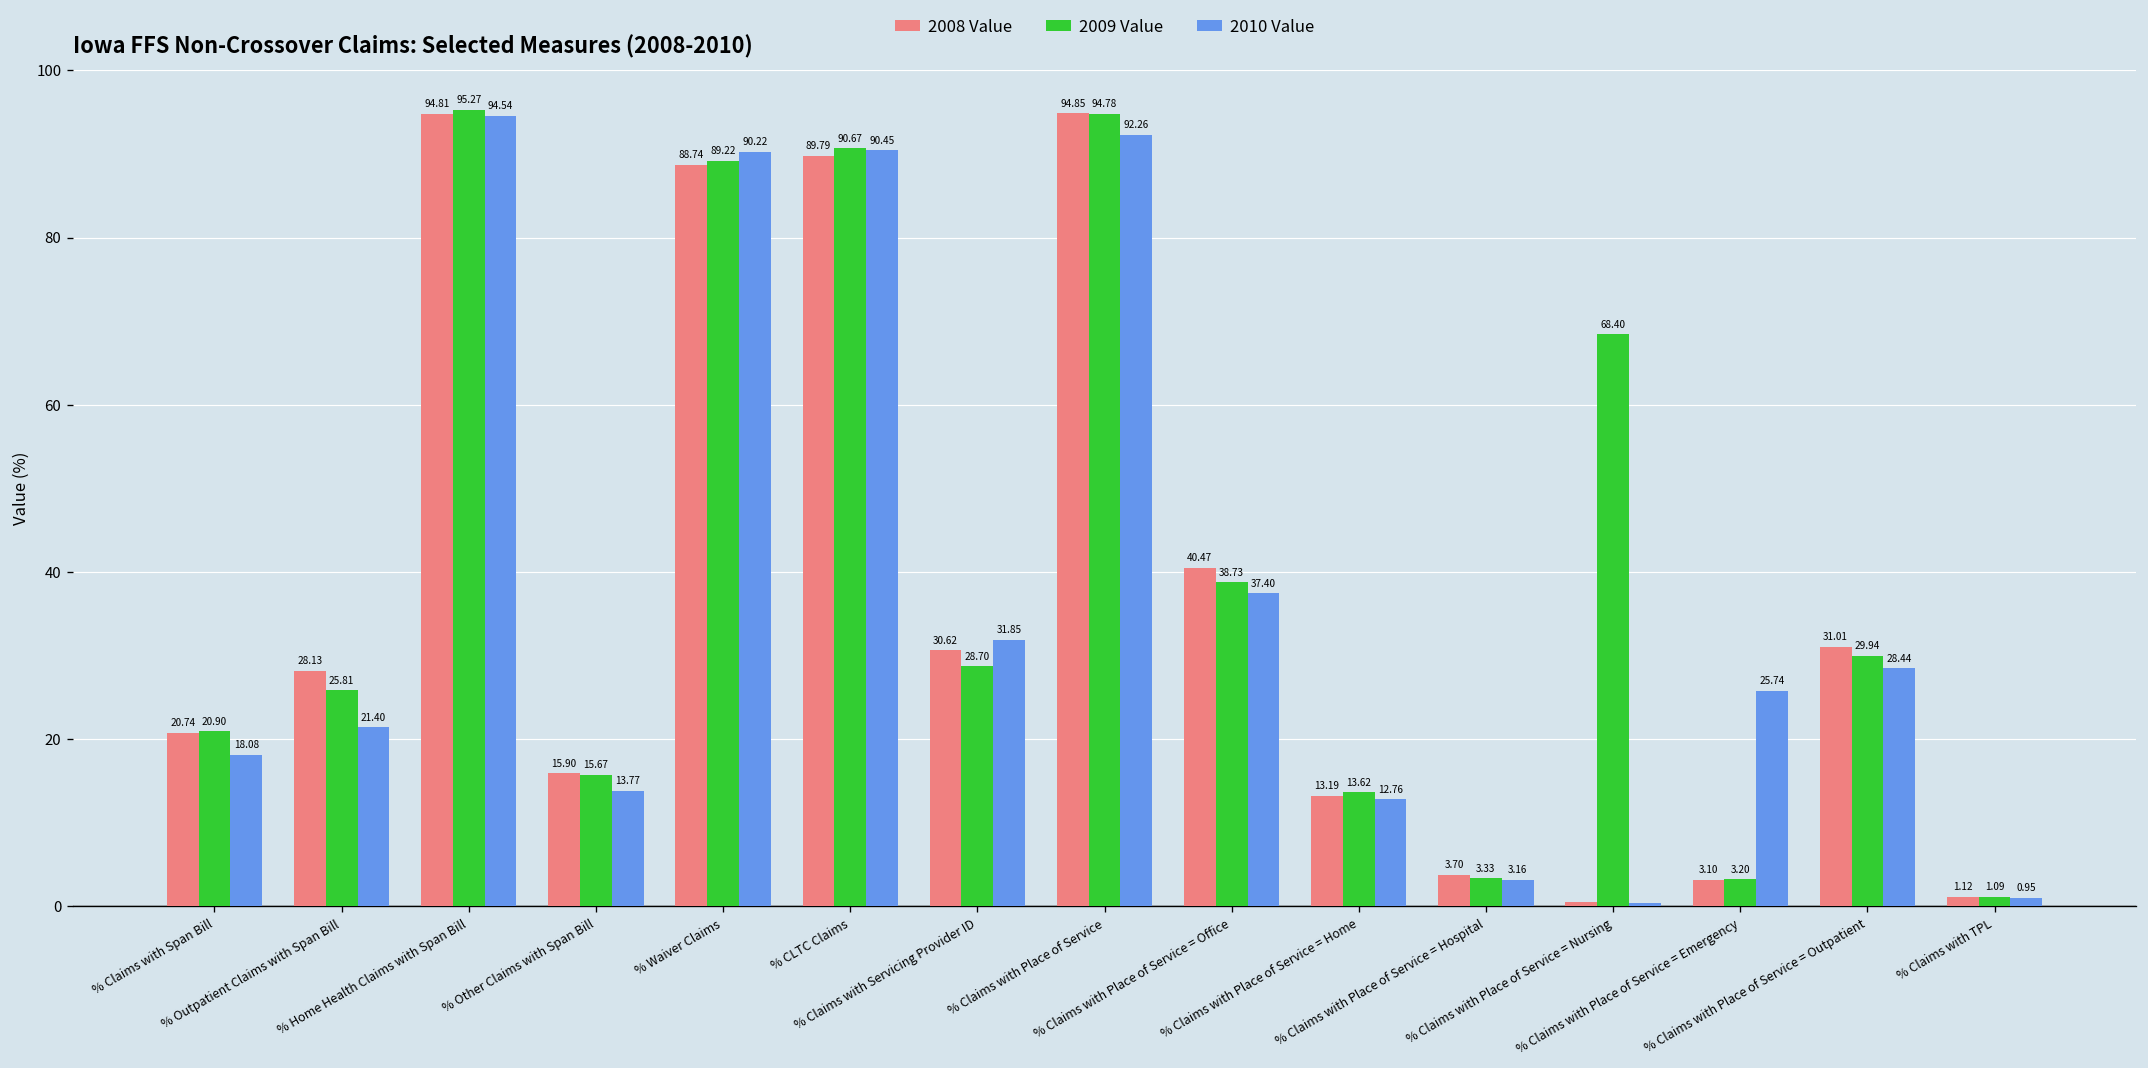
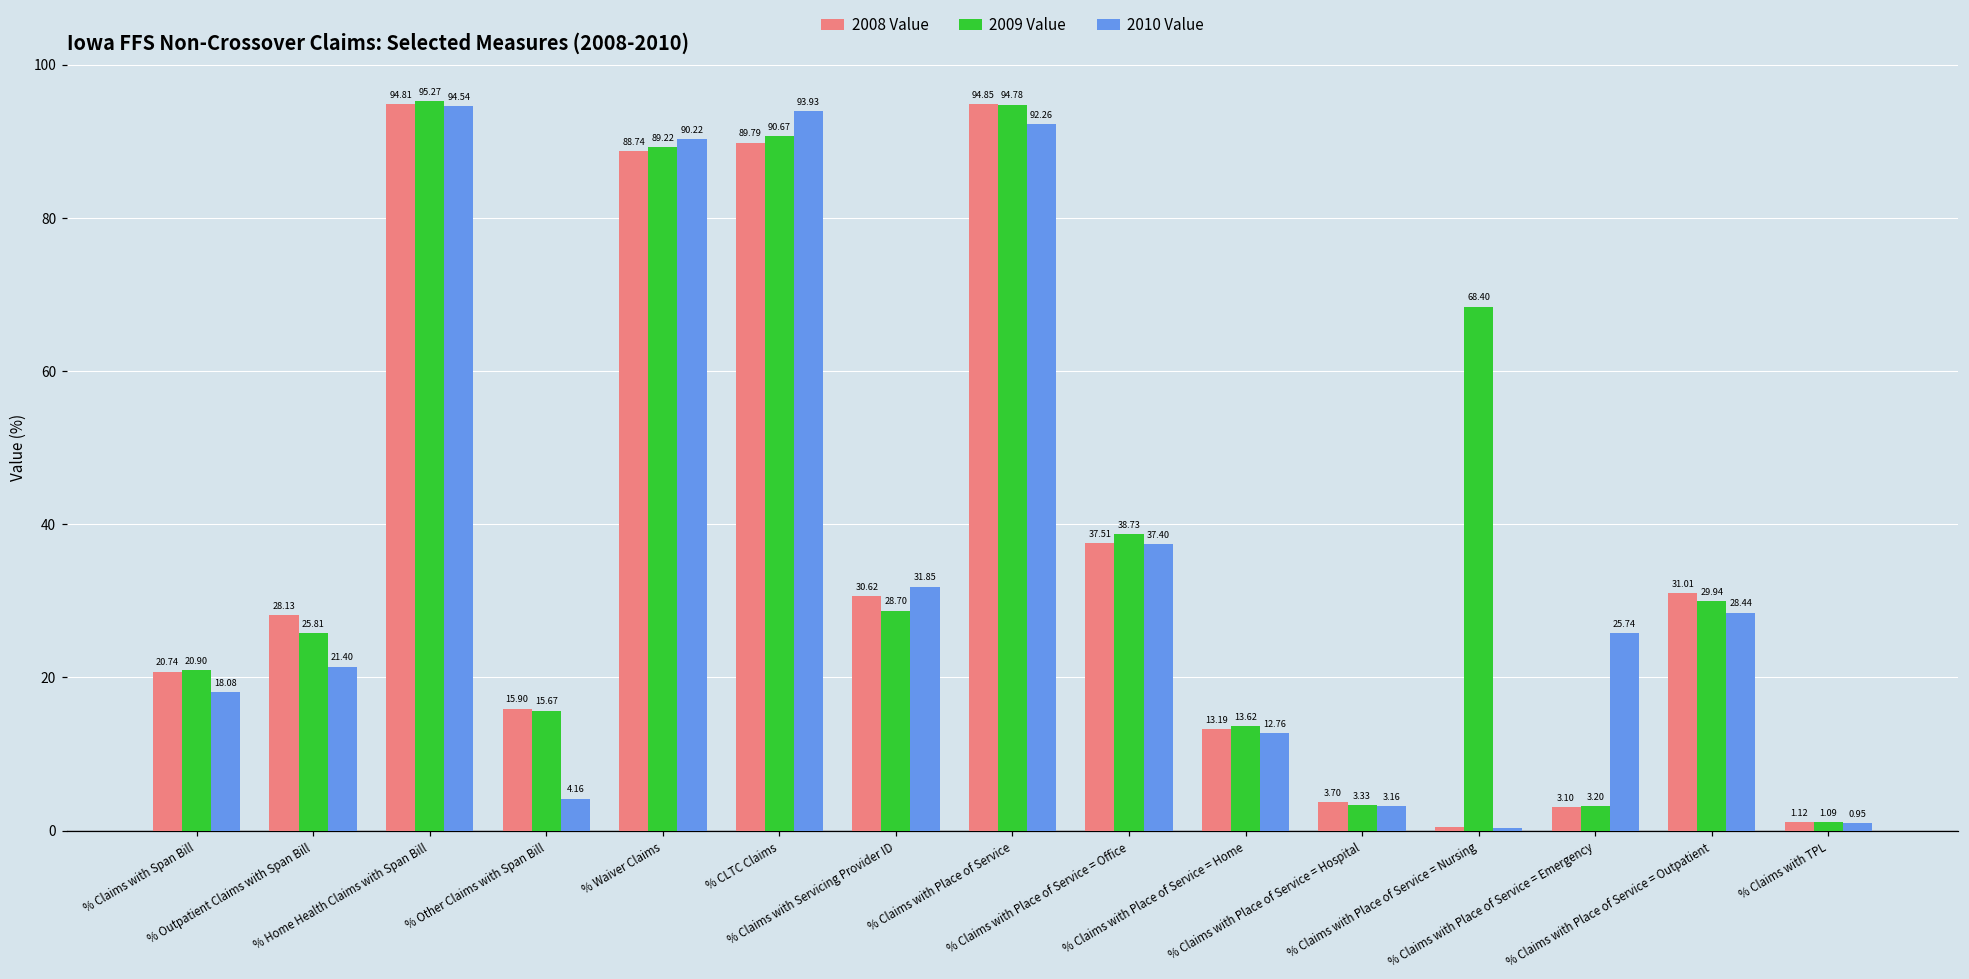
  {
    "2008 Value": {
      "% Claims with Span Bill": 20.74,
      "% Outpatient Claims with Span Bill": 28.13,
      "% Home Health Claims with Span Bill": 94.81,
      "% Other Claims with Span Bill": 15.90,
      "% Waiver Claims": 88.74,
      "% CLTC Claims": 89.79,
      "% Claims with Servicing Provider ID": 30.62,
      "% Claims with Place of Service": 94.85,
-     "% Claims with Place of Service = Office": 40.47,
+     "% Claims with Place of Service = Office": 37.51,
      "% Claims with Place of Service = Home": 13.19,
      "% Claims with Place of Service = Hospital": 3.70,
      "% Claims with Place of Service = Emergency": 3.10,
      "% Claims with Place of Service = Outpatient": 31.01,
      "% Claims with TPL": 1.12
    },
    "2009 Value": {
      "% Claims with Span Bill": 20.90,
      "% Outpatient Claims with Span Bill": 25.81,
      "% Home Health Claims with Span Bill": 95.27,
      "% Other Claims with Span Bill": 15.67,
      "% Waiver Claims": 89.22,
      "% CLTC Claims": 90.67,
      "% Claims with Servicing Provider ID": 28.70,
      "% Claims with Place of Service": 94.78,
      "% Claims with Place of Service = Office": 38.73,
      "% Claims with Place of Service = Home": 13.62,
      "% Claims with Place of Service = Hospital": 3.33,
      "% Claims with Place of Service = Nursing": 68.40,
      "% Claims with Place of Service = Emergency": 3.20,
      "% Claims with Place of Service = Outpatient": 29.94,
      "% Claims with TPL": 1.09
    },
    "2010 Value": {
      "% Claims with Span Bill": 18.08,
      "% Outpatient Claims with Span Bill": 21.40,
      "% Home Health Claims with Span Bill": 94.54,
-     "% Other Claims with Span Bill": 13.77,
+     "% Other Claims with Span Bill": 4.16,
      "% Waiver Claims": 90.22,
-     "% CLTC Claims": 90.45,
+     "% CLTC Claims": 93.93,
      "% Claims with Servicing Provider ID": 31.85,
      "% Claims with Place of Service": 92.26,
      "% Claims with Place of Service = Office": 37.40,
      "% Claims with Place of Service = Home": 12.76,
      "% Claims with Place of Service = Hospital": 3.16,
      "% Claims with Place of Service = Emergency": 25.74,
      "% Claims with Place of Service = Outpatient": 28.44,
      "% Claims with TPL": 0.95
    }
  }
